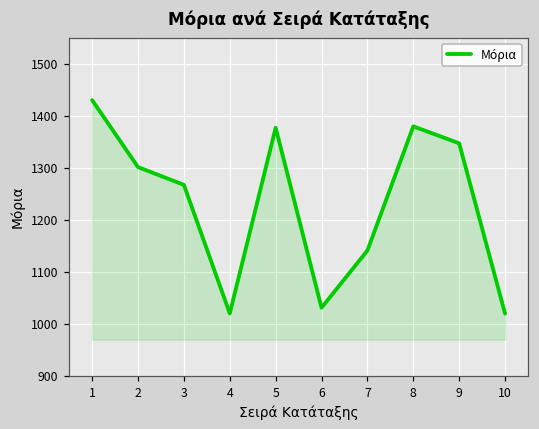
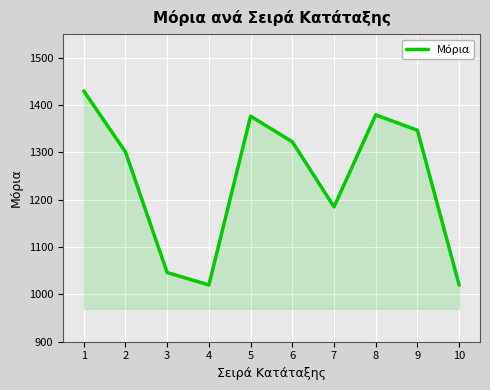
  {
    "1": 1430,
    "2": 1300,
-   "3": 1270,
+   "3": 1050,
    "4": 1020,
    "5": 1380,
-   "6": 1030,
-   "7": 1140,
+   "6": 1320,
+   "7": 1190,
    "8": 1380,
    "9": 1350,
    "10": 1020
  }
